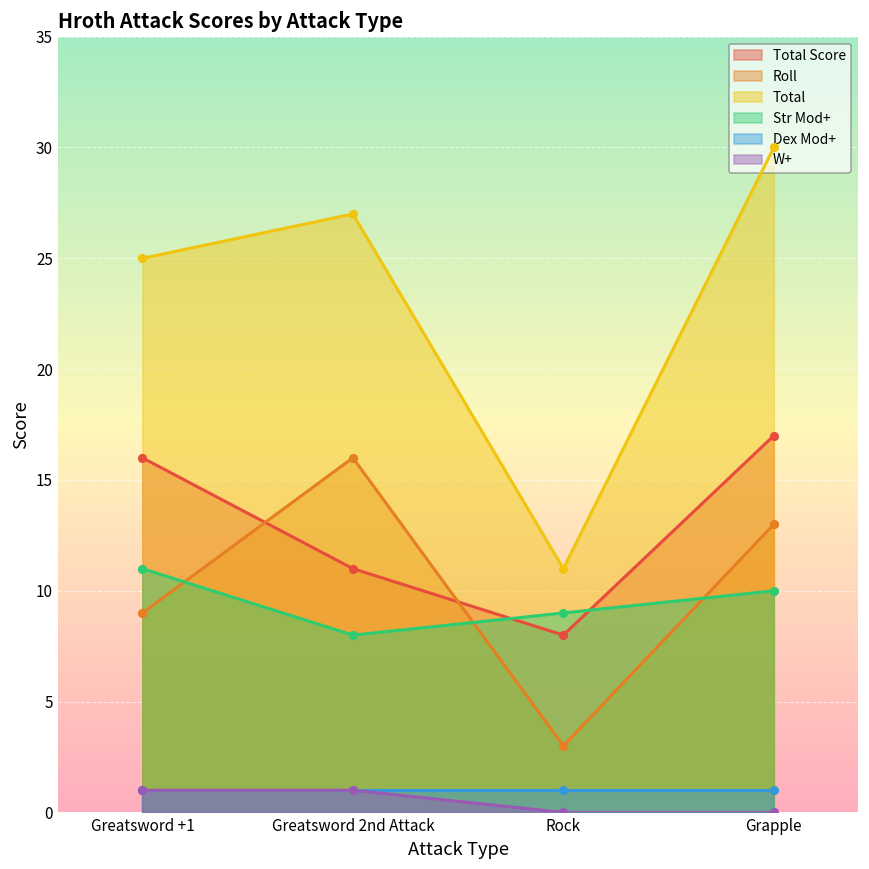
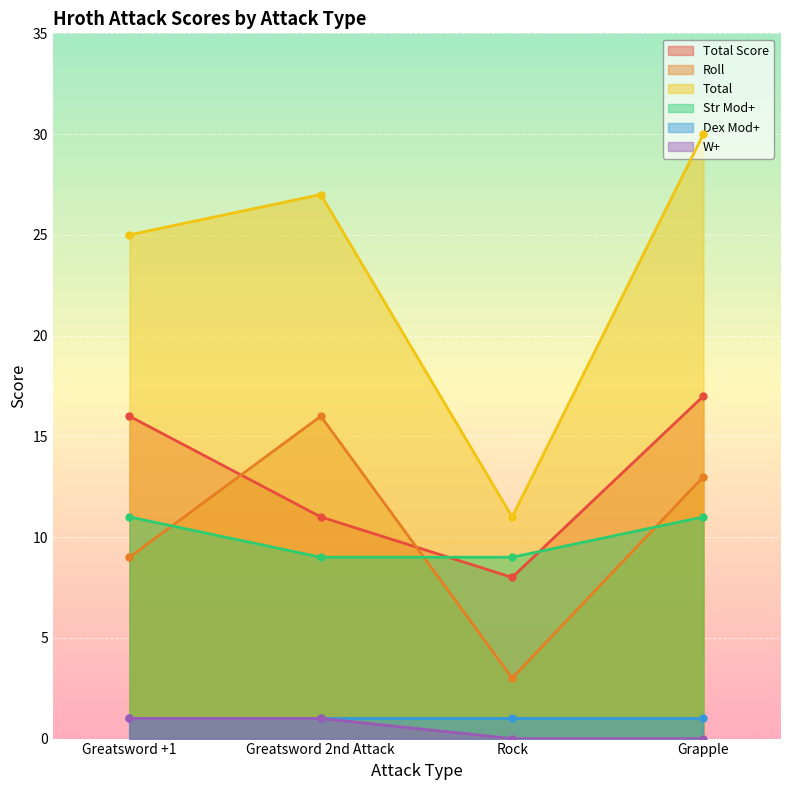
  {
    "Str Mod+": {
      "Greatsword +1": 11,
-     "Greatsword 2nd Attack": 8,
+     "Greatsword 2nd Attack": 9,
      "Rock": 9,
-     "Grapple": 10
+     "Grapple": 11
    },
    "Dex Mod+": {
      "Rock": 1,
      "Grapple": 1
    },
    "W+": {
      "Rock": 0,
      "Grapple": 0
    }
  }
